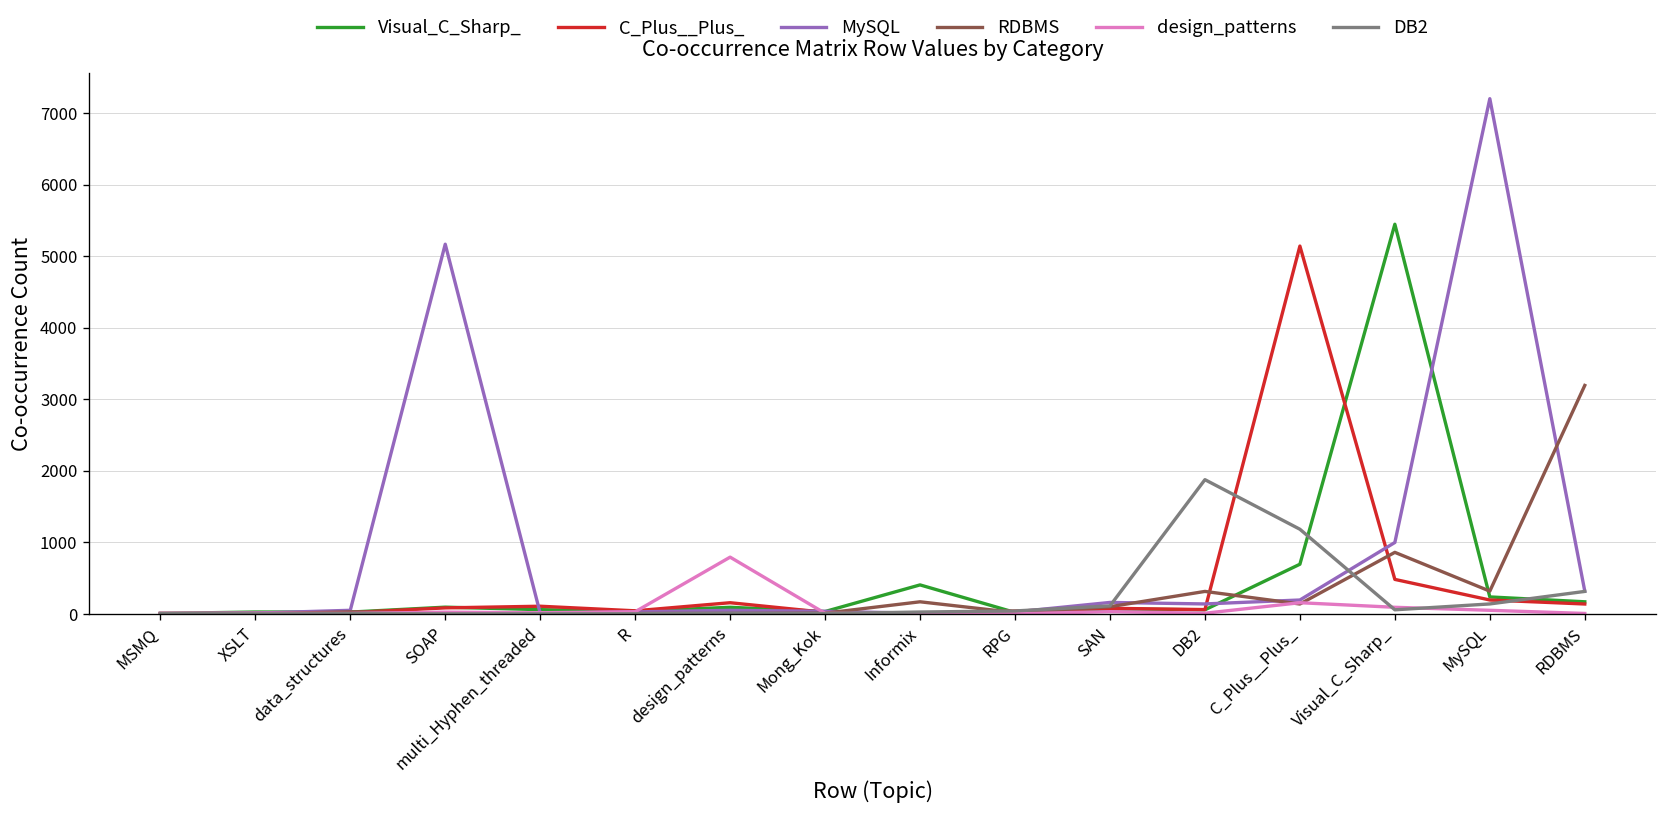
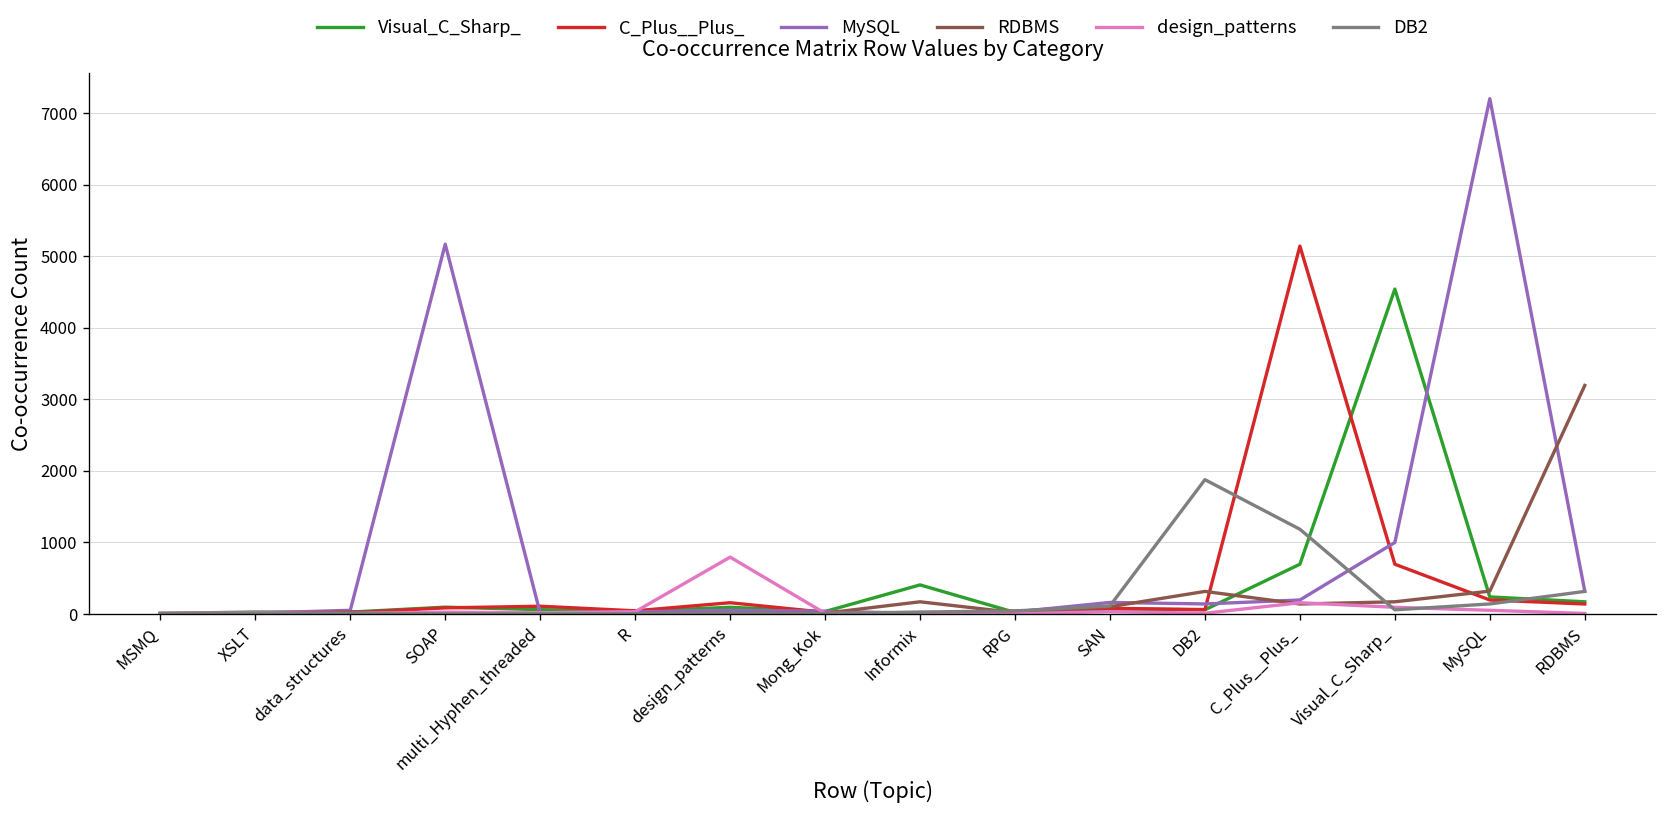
  {
    "Visual_C_Sharp_": {
      "multi_Hyphen_threaded": 100,
      "Informix": 400,
      "C_Plus__Plus_": 700,
-     "Visual_C_Sharp_": 5400,
+     "Visual_C_Sharp_": 4500,
      "MySQL": 200
    },
    "C_Plus__Plus_": {
      "multi_Hyphen_threaded": 100,
      "design_patterns": 200,
      "C_Plus__Plus_": 5100,
-     "Visual_C_Sharp_": 500,
+     "Visual_C_Sharp_": 700,
      "MySQL": 200
    },
    "MySQL": {
      "SOAP": 5200,
      "SAN": 200,
      "DB2": 100,
      "Visual_C_Sharp_": 1000,
      "MySQL": 7200
    },
    "RDBMS": {
      "Informix": 200,
      "DB2": 300,
-     "Visual_C_Sharp_": 900,
+     "Visual_C_Sharp_": 200,
      "MySQL": 300,
      "RDBMS": 3200
    },
    "design_patterns": {
      "design_patterns": 800,
      "DB2": 0,
      "MySQL": 0,
      "RDBMS": 0
    },
    "DB2": {
      "DB2": 1900,
      "C_Plus__Plus_": 1200,
      "MySQL": 100
    }
  }
